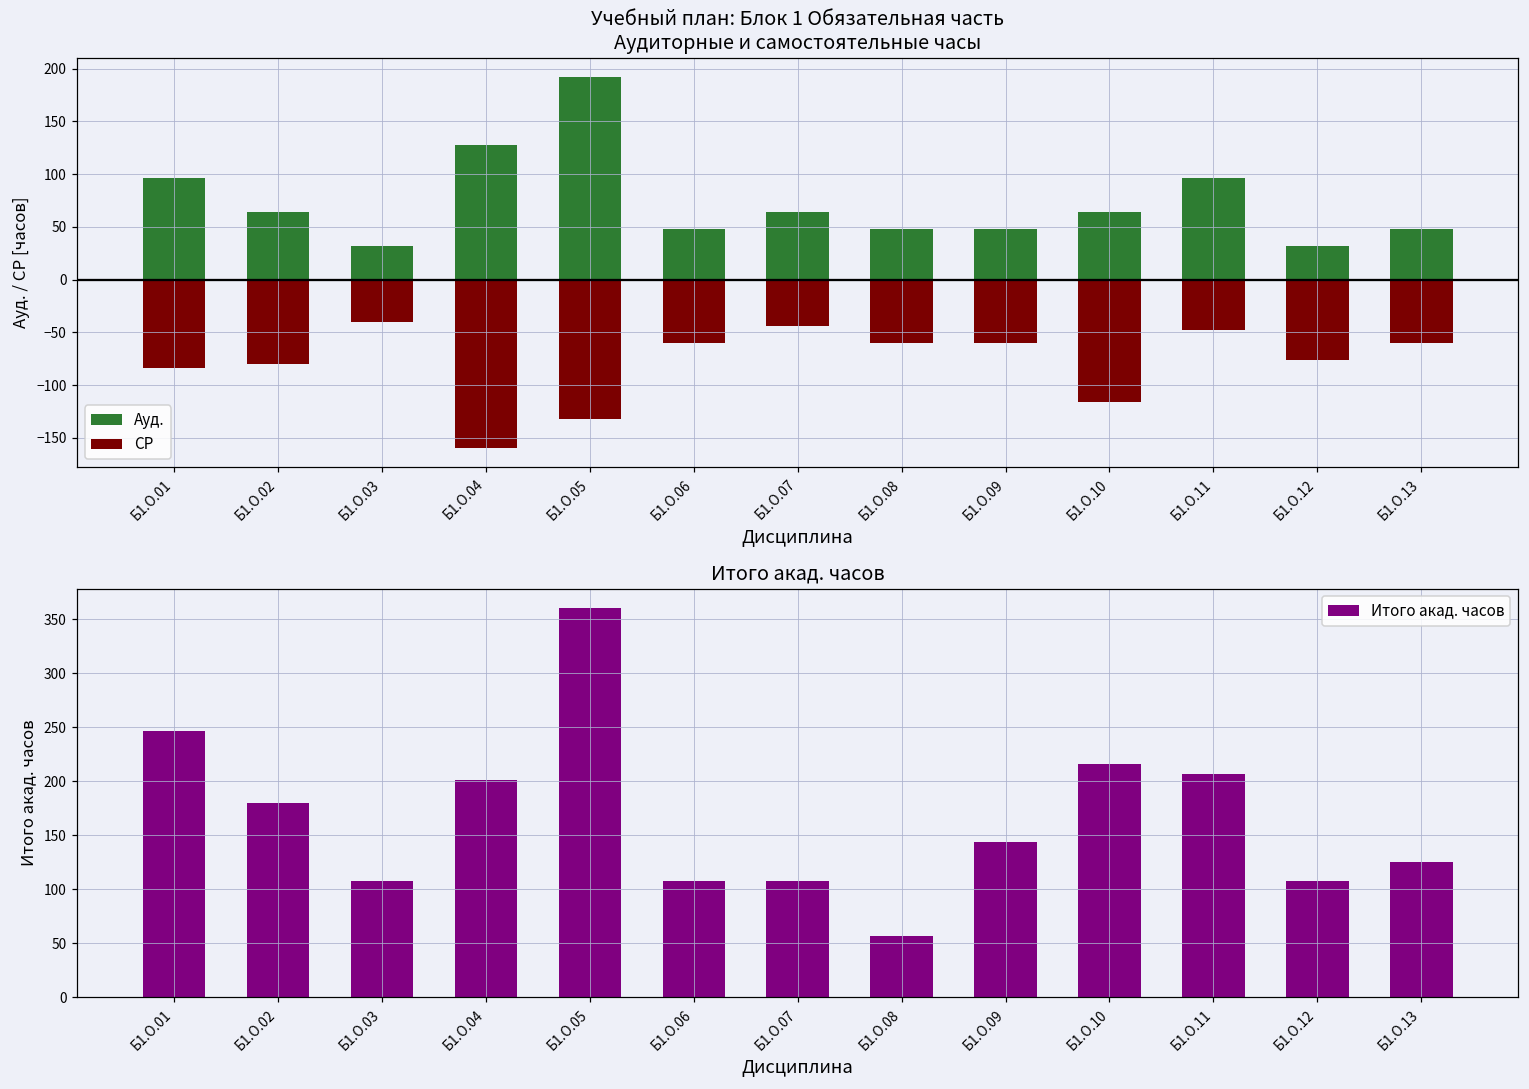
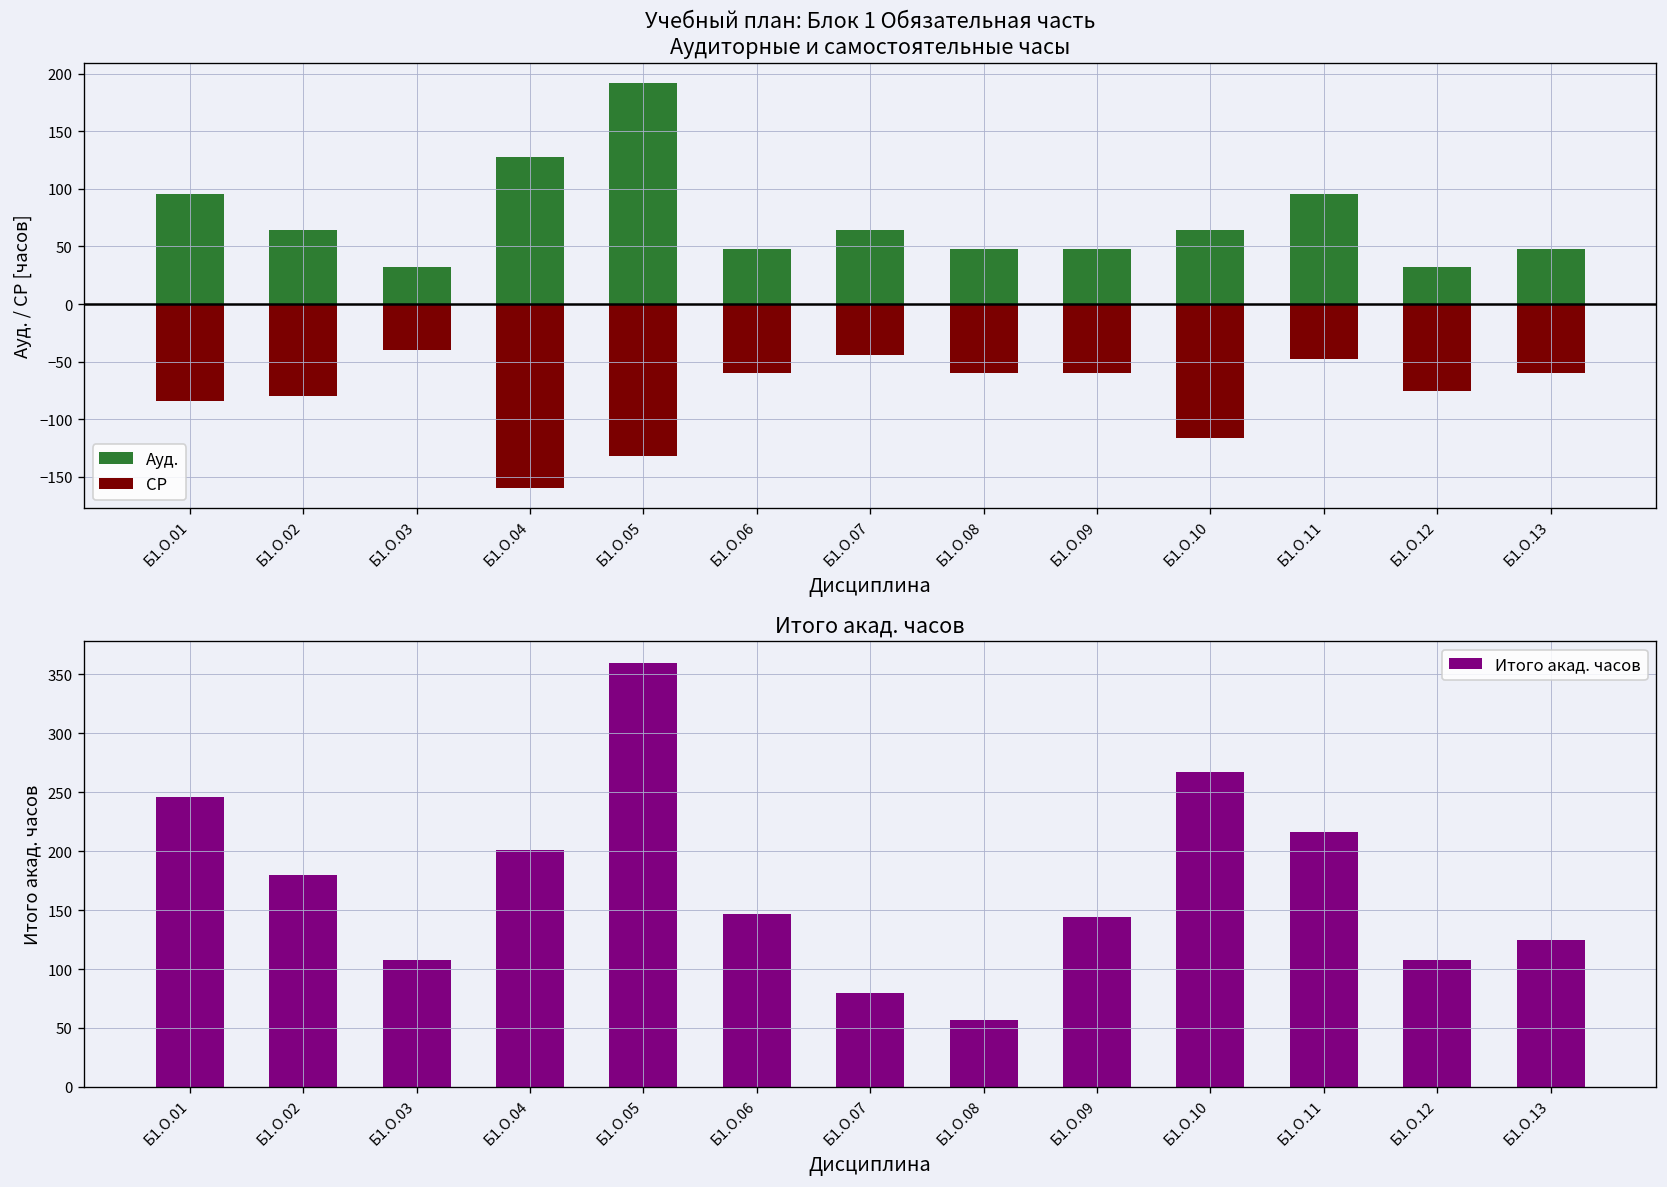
  {
    "Итого акад. часов": {
      "Б1.О.01": 250,
      "Б1.О.02": 180,
      "Б1.О.03": 110,
      "Б1.О.04": 200,
      "Б1.О.05": 360,
-     "Б1.О.06": 110,
-     "Б1.О.07": 110,
+     "Б1.О.06": 150,
+     "Б1.О.07": 80,
      "Б1.О.08": 60,
      "Б1.О.09": 140,
-     "Б1.О.10": 220,
-     "Б1.О.11": 210,
+     "Б1.О.10": 270,
+     "Б1.О.11": 220,
      "Б1.О.12": 110,
      "Б1.О.13": 130
    }
  }
